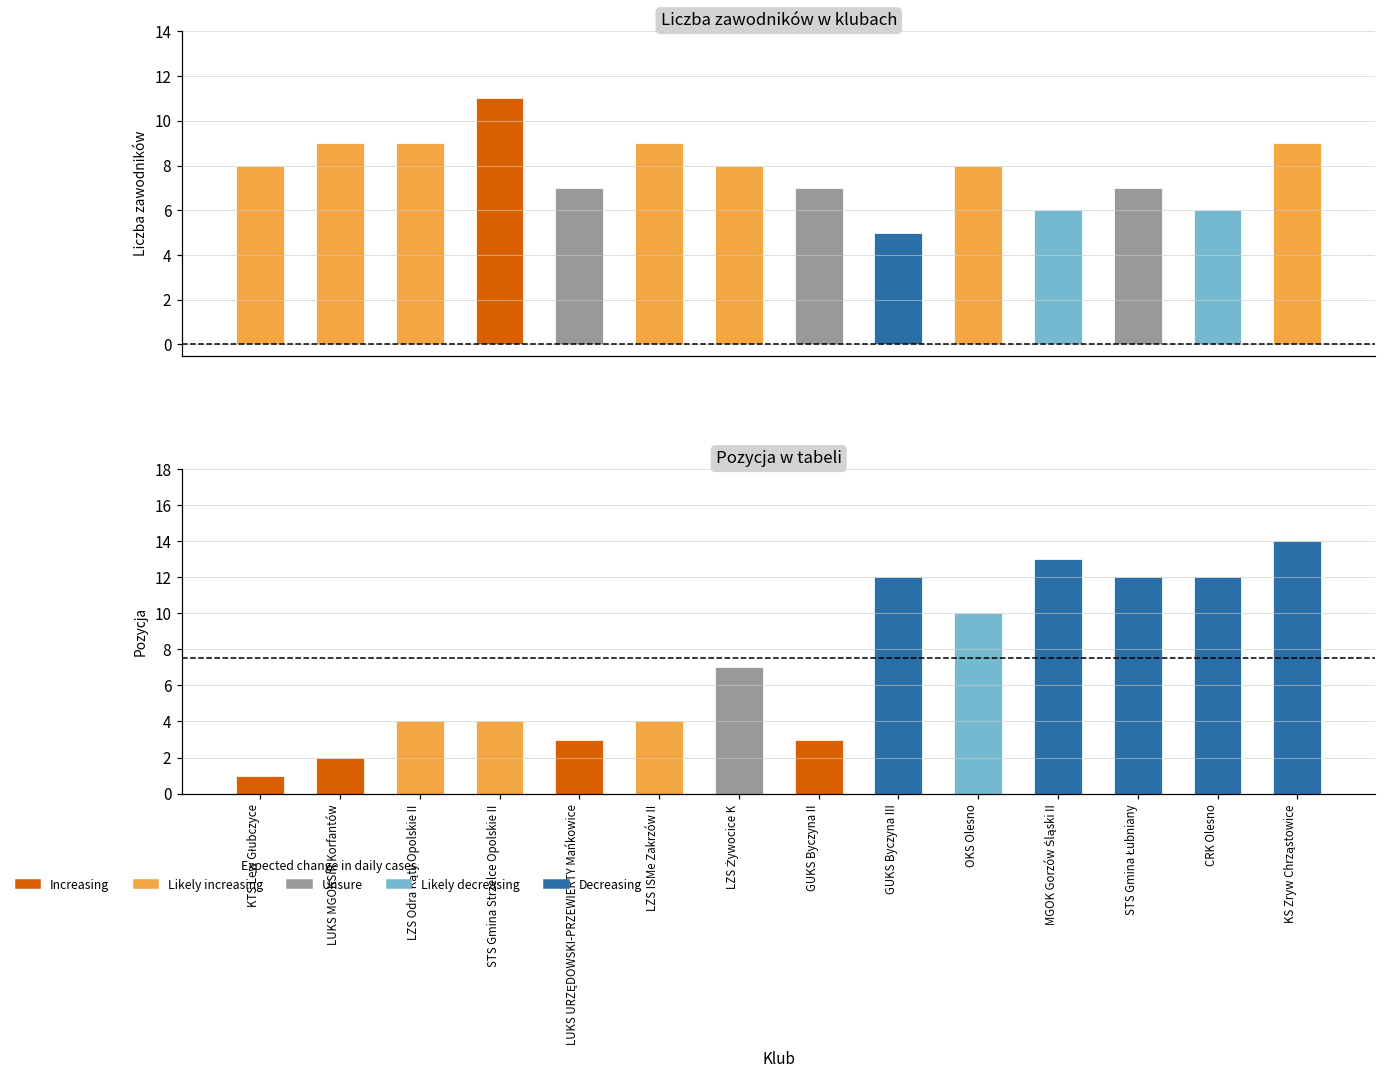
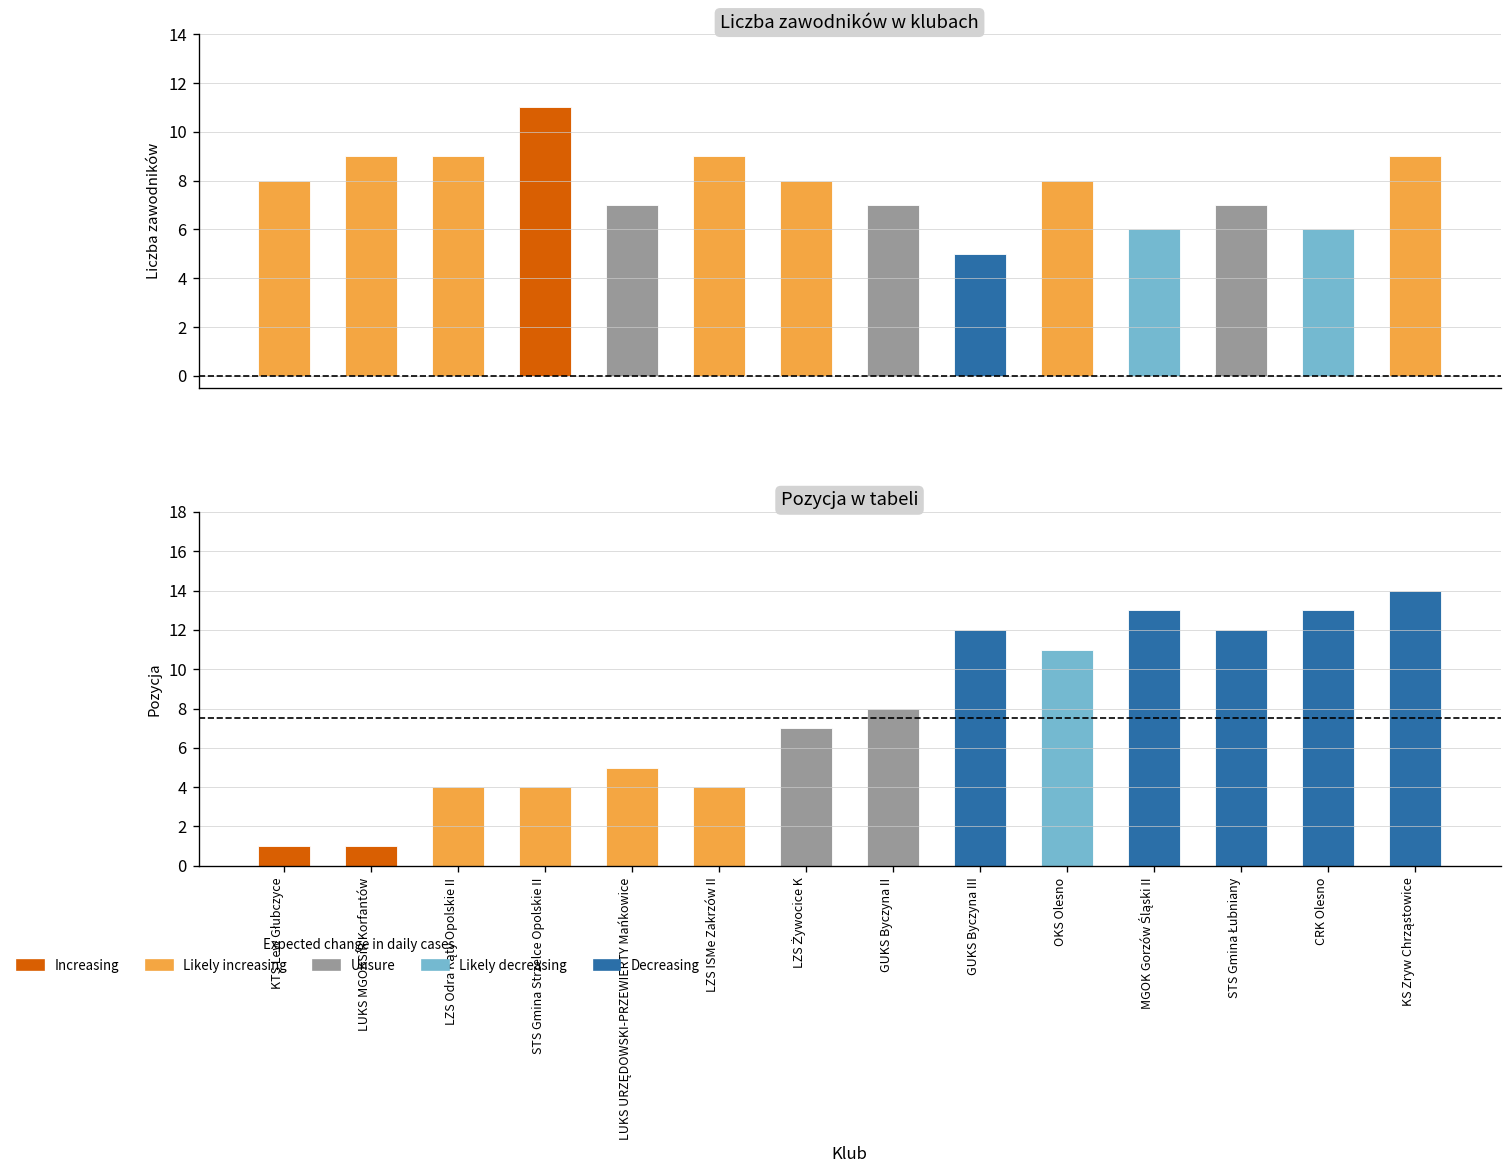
  {
    "Pozycja w tabeli": {
      "KTS Lew Głubczyce": 1,
-     "LUKS MGOKSiR Korfantów": 2,
+     "LUKS MGOKSiR Korfantów": 1,
      "LZS Odra Kąty Opolskie II": 4,
      "STS Gmina Strzelce Opolskie II": 4,
-     "LUKS URZĘDOWSKI-PRZEWIERTY Mańkowice": 3,
+     "LUKS URZĘDOWSKI-PRZEWIERTY Mańkowice": 5,
      "LZS ISMe Zakrzów II": 4,
      "LZS Żywocice K": 7,
-     "GUKS Byczyna II": 3,
+     "GUKS Byczyna II": 8,
      "GUKS Byczyna III": 12,
-     "OKS Olesno": 10,
+     "OKS Olesno": 11,
      "MGOK Gorzów Śląski II": 13,
      "STS Gmina Łubniany": 12,
-     "CRK Olesno": 12,
+     "CRK Olesno": 13,
      "KS Zryw Chrząstowice": 14
    }
  }
